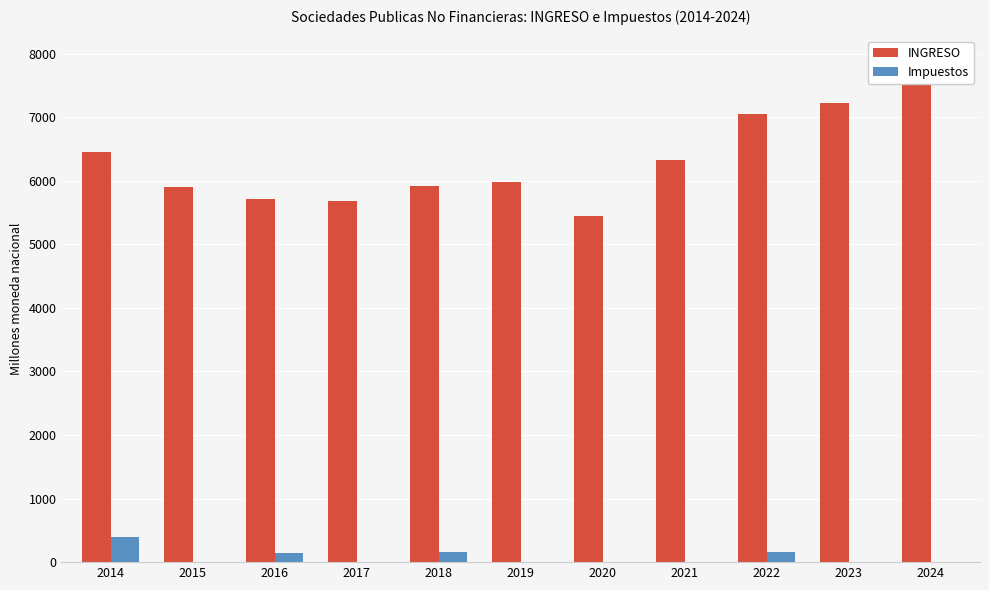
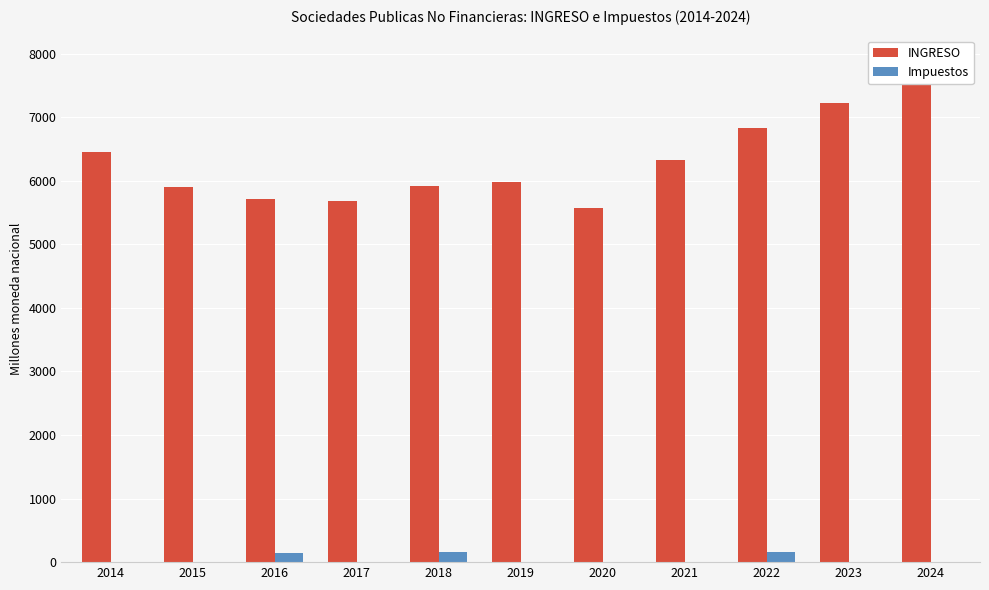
  {
    "INGRESO": {
      "2014": 6500,
      "2015": 5900,
      "2016": 5700,
      "2017": 5700,
      "2018": 5900,
      "2019": 6000,
-     "2020": 5400,
+     "2020": 5600,
      "2021": 6300,
-     "2022": 7000,
+     "2022": 6800,
      "2023": 7200
    },
    "Impuestos": {
-     "2014": 400,
+     "2014": 0,
      "2015": 0,
      "2016": 100,
      "2017": 0,
      "2018": 200,
      "2019": 0,
      "2020": 0,
      "2021": 0,
      "2022": 200
    }
  }
